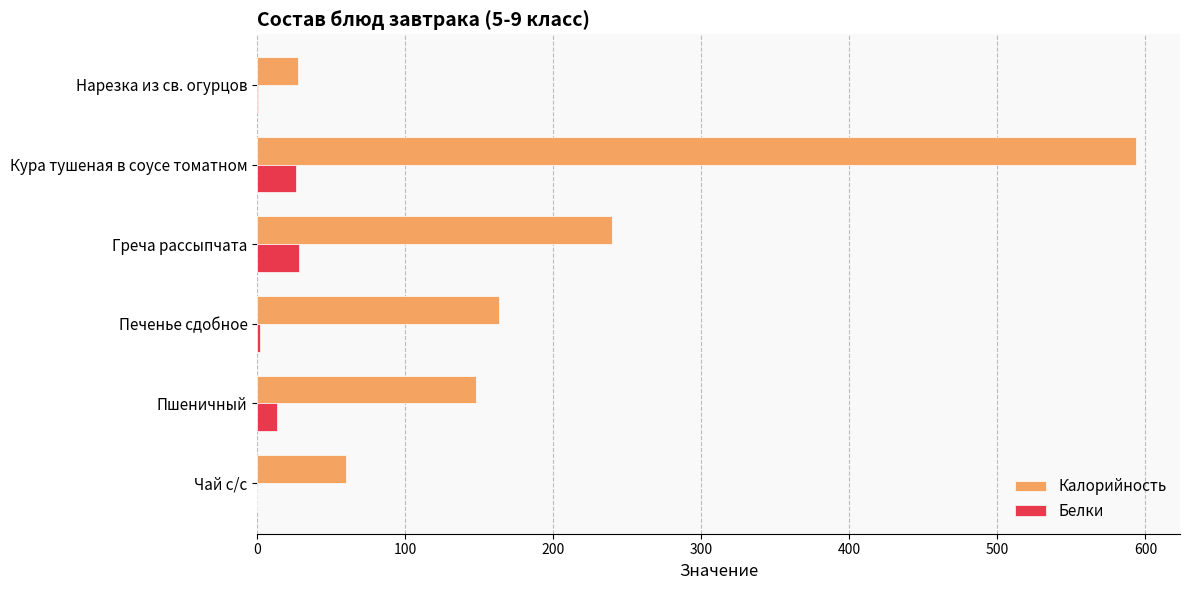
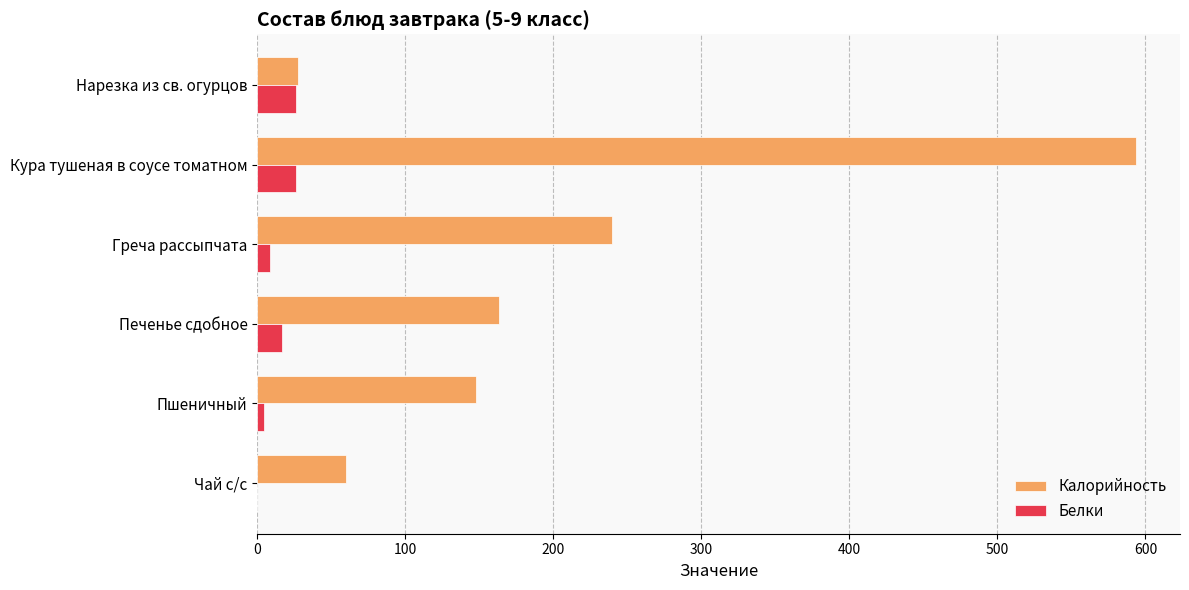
  {
    "Калорийность": {
      "Нарезка из св. огурцов": 28,
      "Кура тушеная в соусе томатном": 594,
      "Греча рассыпчата": 239,
      "Печенье сдобное": 163,
      "Пшеничный": 148,
      "Чай с/с": 60
    },
    "Белки": {
-     "Нарезка из св. огурцов": 0,
+     "Нарезка из св. огурцов": 26,
      "Кура тушеная в соусе томатном": 26,
-     "Греча рассыпчата": 28,
-     "Печенье сдобное": 2,
-     "Пшеничный": 14,
+     "Греча рассыпчата": 9,
+     "Печенье сдобное": 16,
+     "Пшеничный": 5,
      "Чай с/с": 0
    }
  }
